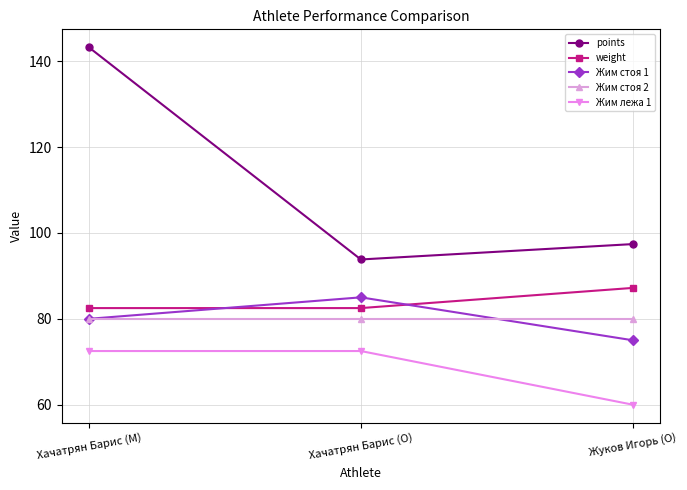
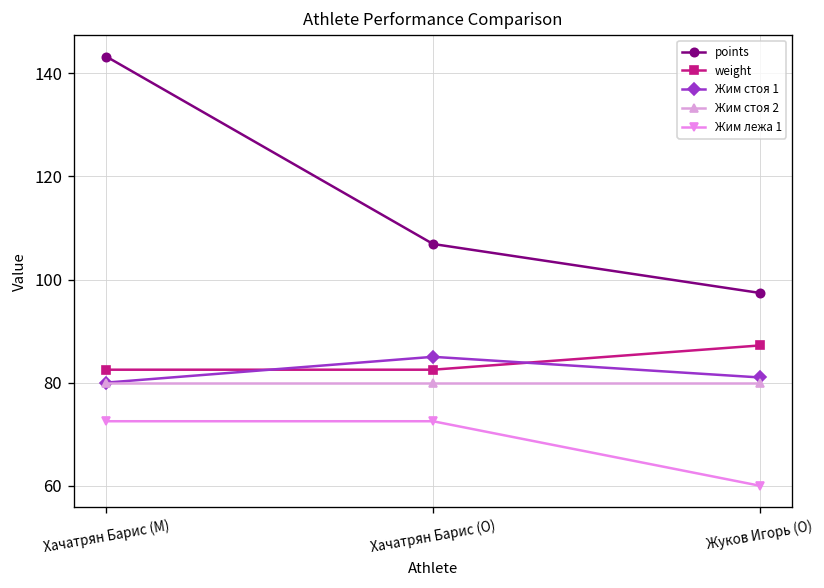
  {
    "points": {
      "Хачатрян Барис (M)": 143,
-     "Хачатрян Барис (O)": 94,
+     "Хачатрян Барис (O)": 107,
      "Жуков Игорь (O)": 97
    },
    "weight": {
      "Хачатрян Барис (M)": 83,
      "Хачатрян Барис (O)": 83,
      "Жуков Игорь (O)": 87
    },
    "Жим стоя 1": {
      "Хачатрян Барис (O)": 85,
-     "Жуков Игорь (O)": 75
+     "Жуков Игорь (O)": 81
    }
  }
